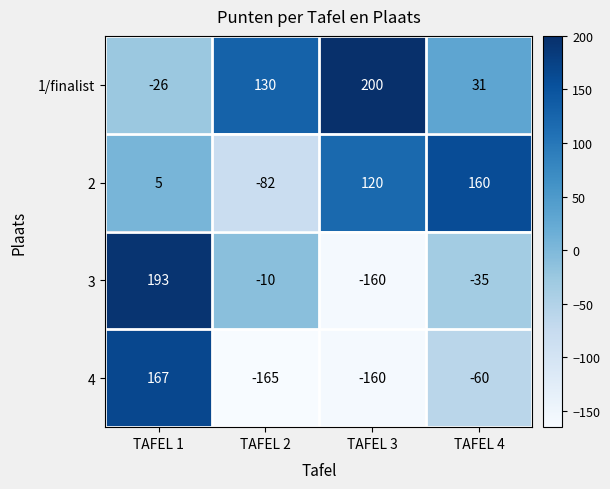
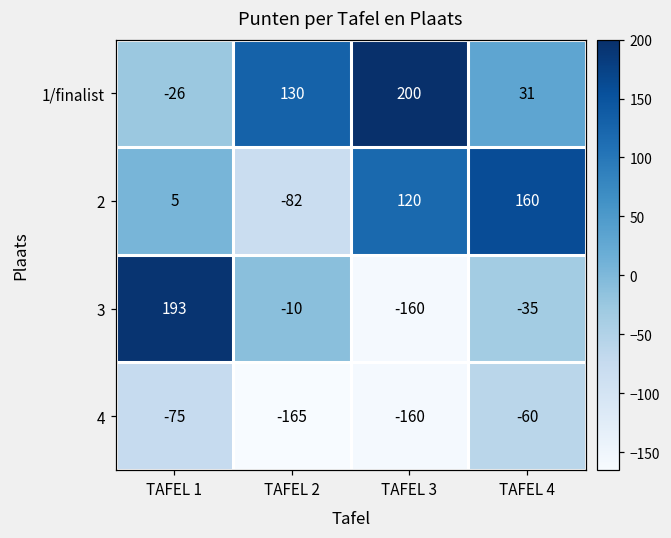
  {
    "1/finalist": {
      "TAFEL 1": -26,
      "TAFEL 2": 130,
      "TAFEL 3": 200,
      "TAFEL 4": 31
    },
    "2": {
      "TAFEL 1": 5,
      "TAFEL 2": -82,
      "TAFEL 3": 120,
      "TAFEL 4": 160
    },
    "3": {
      "TAFEL 1": 193,
      "TAFEL 2": -10,
      "TAFEL 3": -160,
      "TAFEL 4": -35
    },
    "4": {
-     "TAFEL 1": 167,
+     "TAFEL 1": -75,
      "TAFEL 2": -165,
      "TAFEL 3": -160,
      "TAFEL 4": -60
    }
  }
